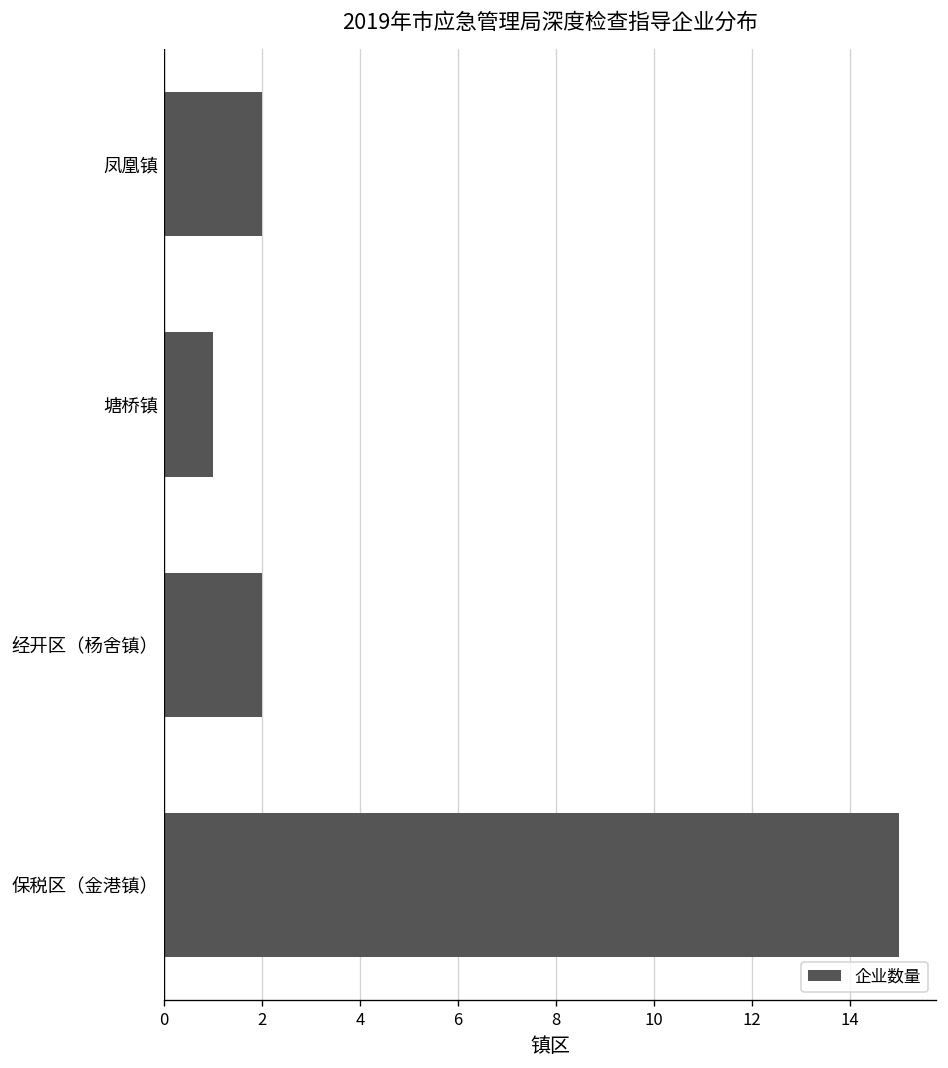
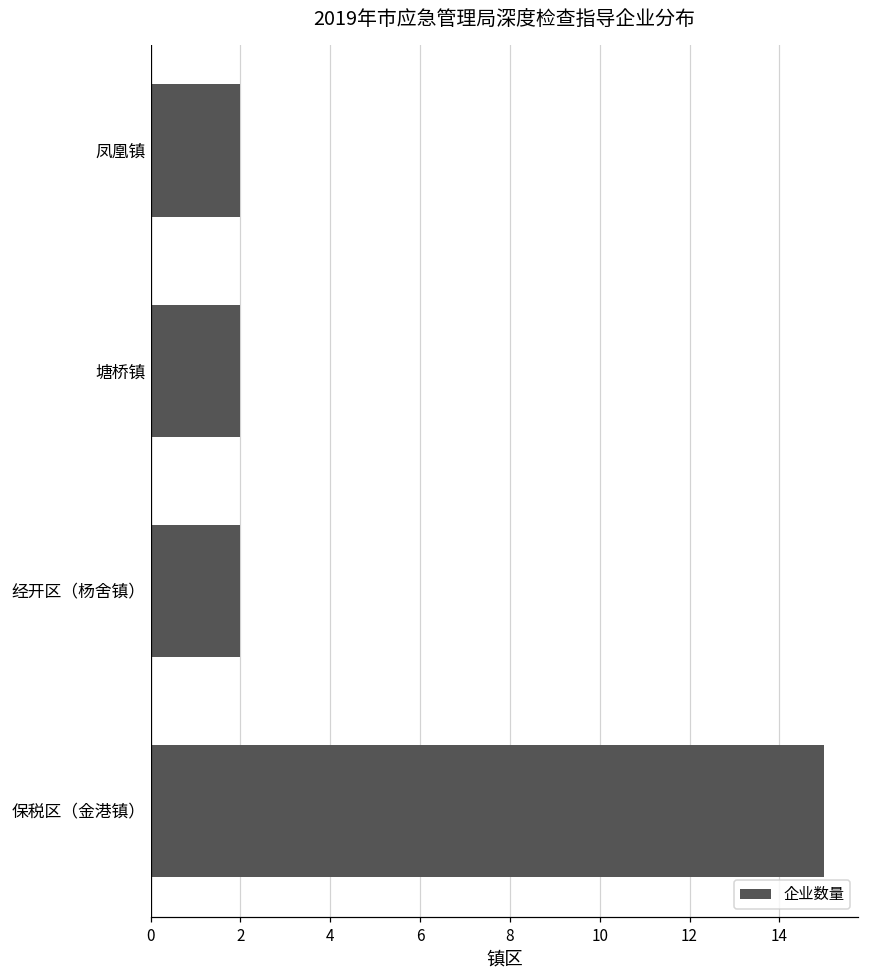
  {
    "凤凰镇": 2,
-   "塘桥镇": 1,
+   "塘桥镇": 2,
    "经开区（杨舍镇）": 2,
    "保税区（金港镇）": 15
  }
